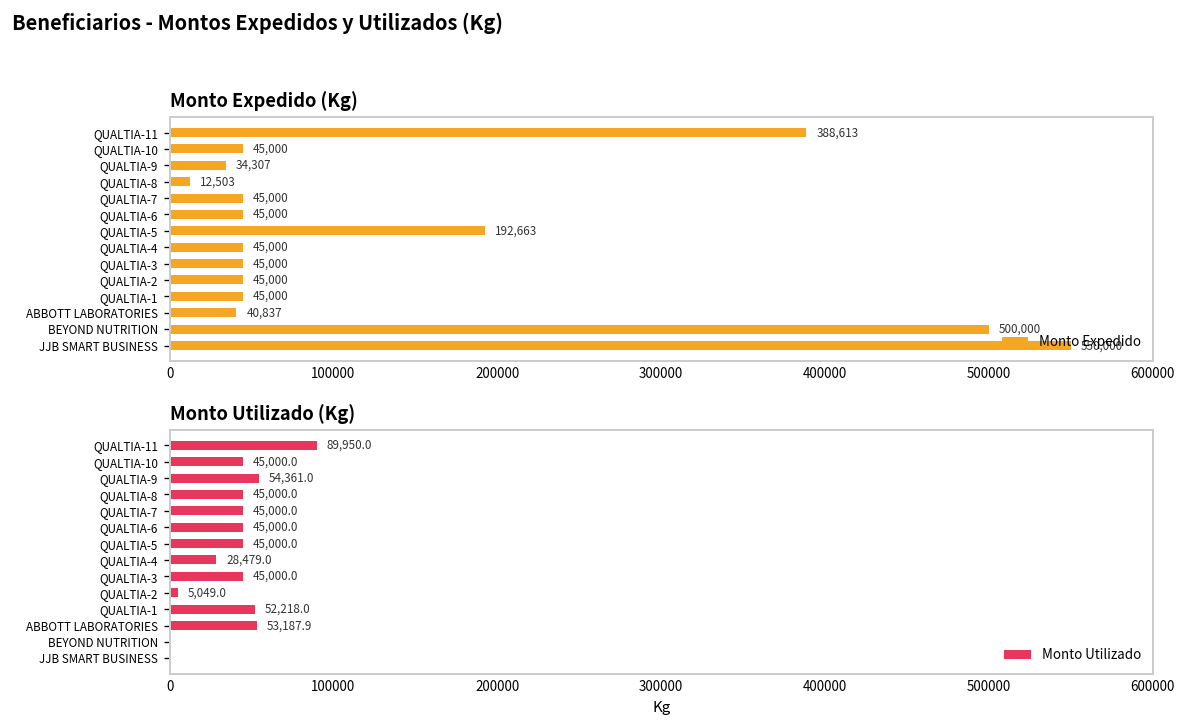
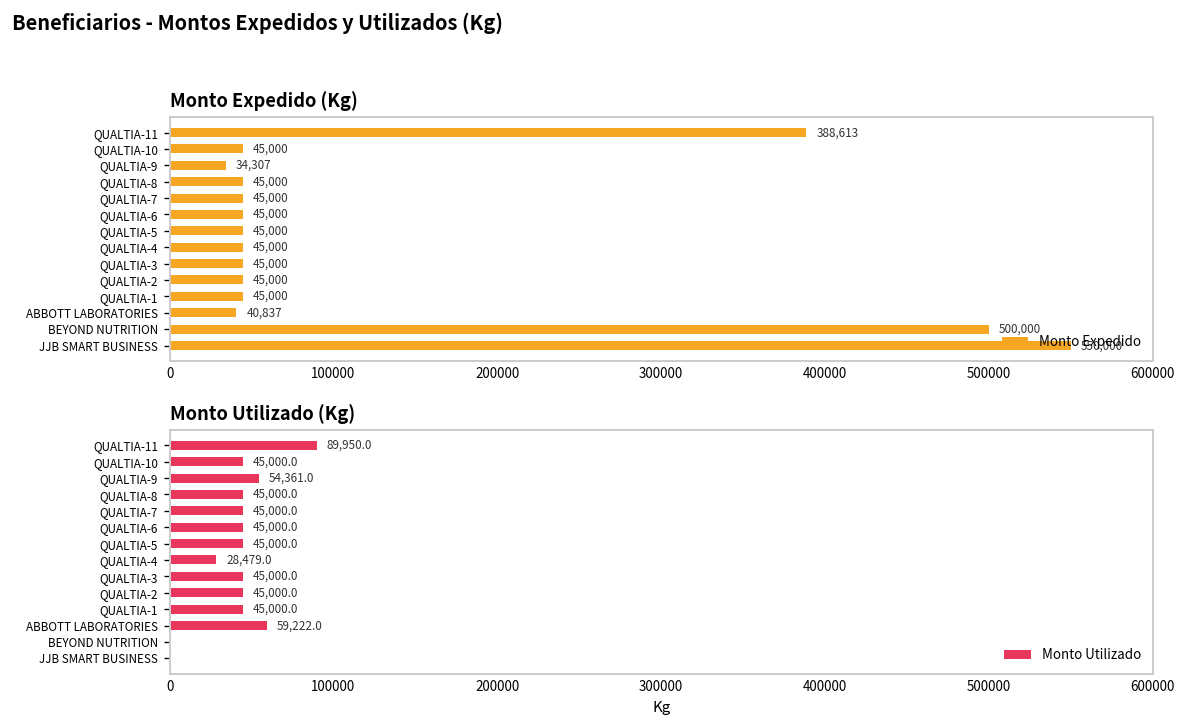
  {
    "Monto Expedido (Kg)": {
      "QUALTIA-11": "388,613",
      "QUALTIA-10": "45,000",
      "QUALTIA-9": "34,307",
-     "QUALTIA-8": "12,503",
+     "QUALTIA-8": "45,000",
      "QUALTIA-7": "45,000",
      "QUALTIA-6": "45,000",
-     "QUALTIA-5": "192,663",
+     "QUALTIA-5": "45,000",
      "QUALTIA-4": "45,000",
      "QUALTIA-3": "45,000",
      "QUALTIA-2": "45,000",
      "QUALTIA-1": "45,000",
      "ABBOTT LABORATORIES": "40,837",
      "BEYOND NUTRITION": "500,000",
      "JJB SMART BUSINESS": "550,000"
    },
    "Monto Utilizado (Kg)": {
      "QUALTIA-11": "89,950.0",
      "QUALTIA-10": "45,000.0",
      "QUALTIA-9": "54,361.0",
      "QUALTIA-8": "45,000.0",
      "QUALTIA-7": "45,000.0",
      "QUALTIA-6": "45,000.0",
      "QUALTIA-5": "45,000.0",
      "QUALTIA-4": "28,479.0",
      "QUALTIA-3": "45,000.0",
-     "QUALTIA-2": "5,049.0",
-     "QUALTIA-1": "52,218.0",
-     "ABBOTT LABORATORIES": "53,187.9"
+     "QUALTIA-2": "45,000.0",
+     "QUALTIA-1": "45,000.0",
+     "ABBOTT LABORATORIES": "59,222.0"
    }
  }
